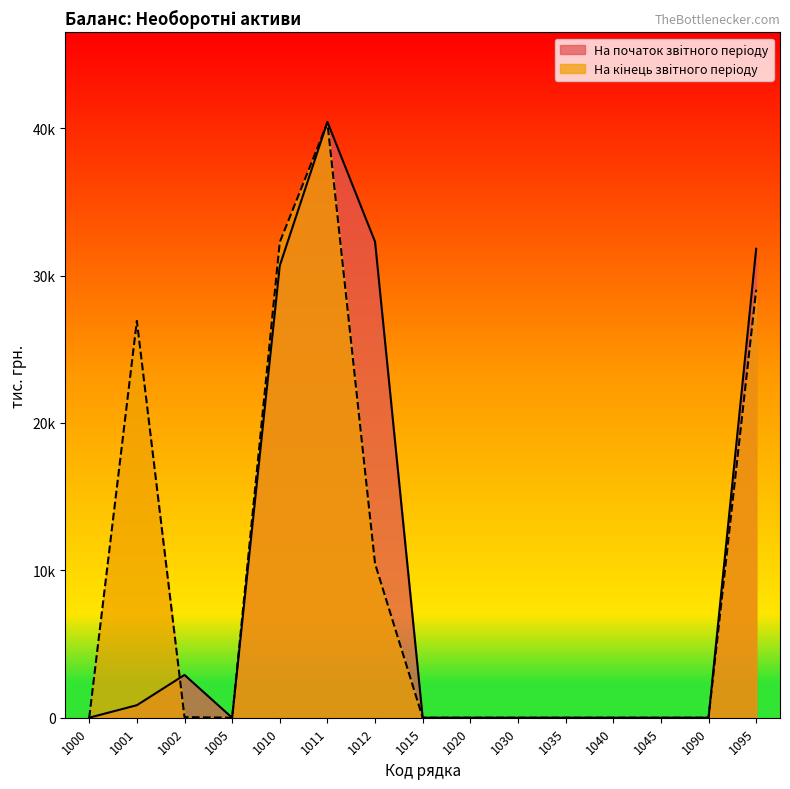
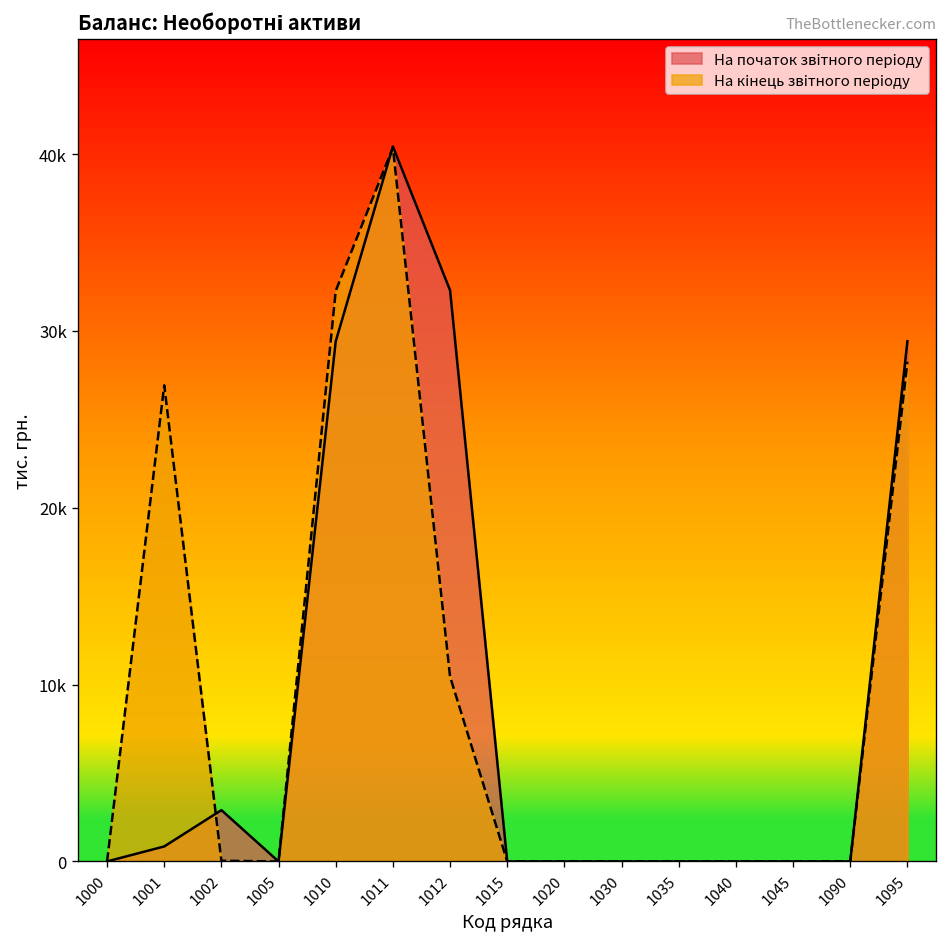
  {
    "На початок звiтного перiоду": {
      "1001": 900,
      "1002": 2900,
-     "1010": 30700,
+     "1010": 29400,
      "1012": 32300,
-     "1095": 31800
+     "1095": 29400
    },
    "На кiнець звiтного перiоду": {
      "1001": 26900,
      "1002": 0,
      "1010": 32300,
      "1012": 10500,
-     "1095": 29000
+     "1095": 28300
    }
  }
